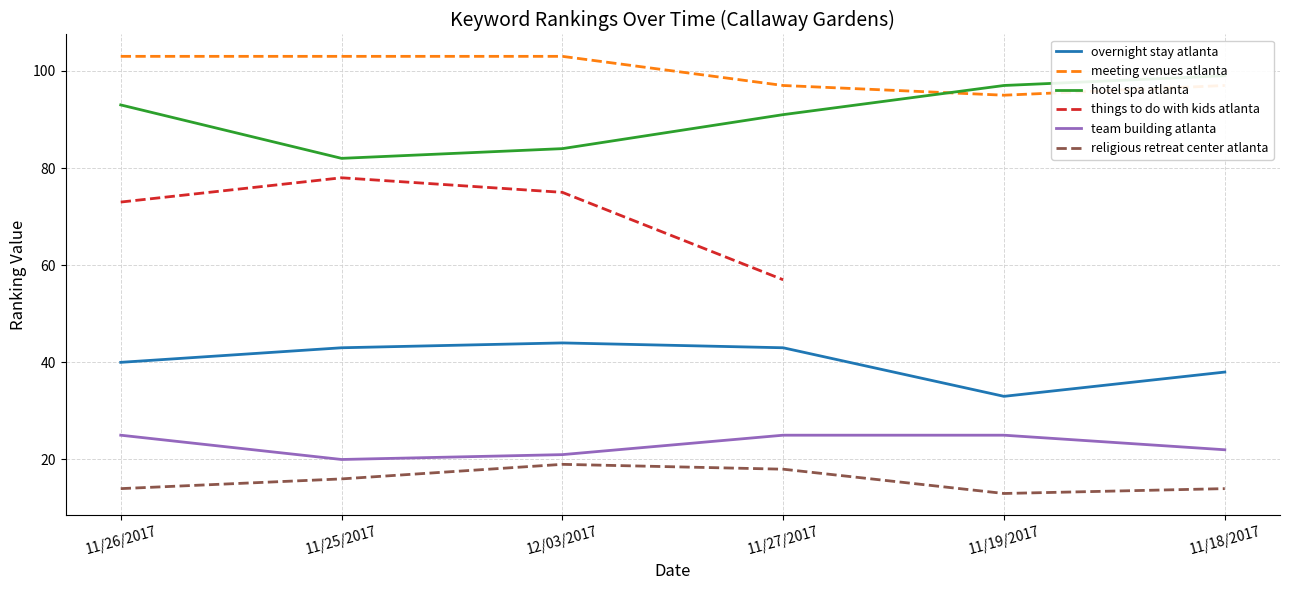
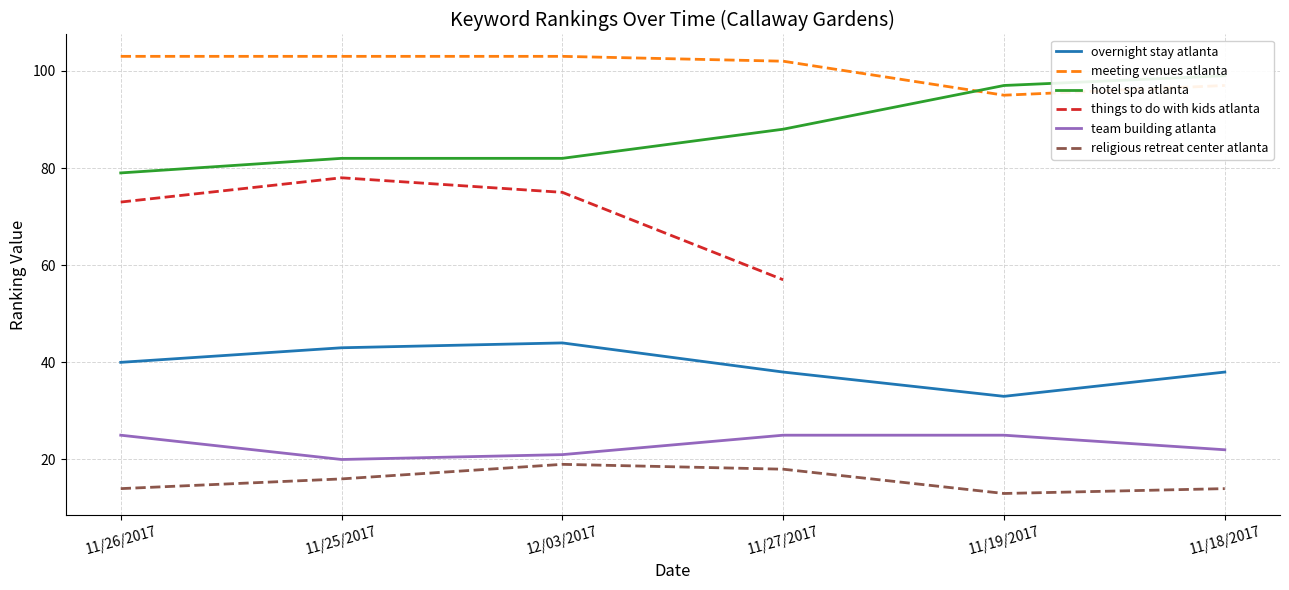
  {
    "overnight stay atlanta": {
      "11/26/2017": 40,
      "11/25/2017": 43,
      "12/03/2017": 44,
-     "11/27/2017": 43,
+     "11/27/2017": 38,
      "11/19/2017": 33,
      "11/18/2017": 38
    },
    "meeting venues atlanta": {
      "11/26/2017": 103,
      "11/25/2017": 103,
      "12/03/2017": 103,
-     "11/27/2017": 97,
+     "11/27/2017": 102,
      "11/19/2017": 95
    },
    "hotel spa atlanta": {
-     "11/26/2017": 93,
+     "11/26/2017": 79,
      "11/25/2017": 82,
-     "12/03/2017": 84,
-     "11/27/2017": 91,
+     "12/03/2017": 82,
+     "11/27/2017": 88,
      "11/19/2017": 97
    },
    "things to do with kids atlanta": {
      "11/26/2017": 73,
      "11/25/2017": 78,
      "12/03/2017": 75,
      "11/27/2017": 57
    },
    "team building atlanta": {
      "11/26/2017": 25,
      "11/25/2017": 20,
      "12/03/2017": 21,
      "11/27/2017": 25,
      "11/19/2017": 25,
      "11/18/2017": 22
    },
    "religious retreat center atlanta": {
      "11/26/2017": 14,
      "11/25/2017": 16,
      "12/03/2017": 19,
      "11/27/2017": 18,
      "11/19/2017": 13,
      "11/18/2017": 14
    }
  }
